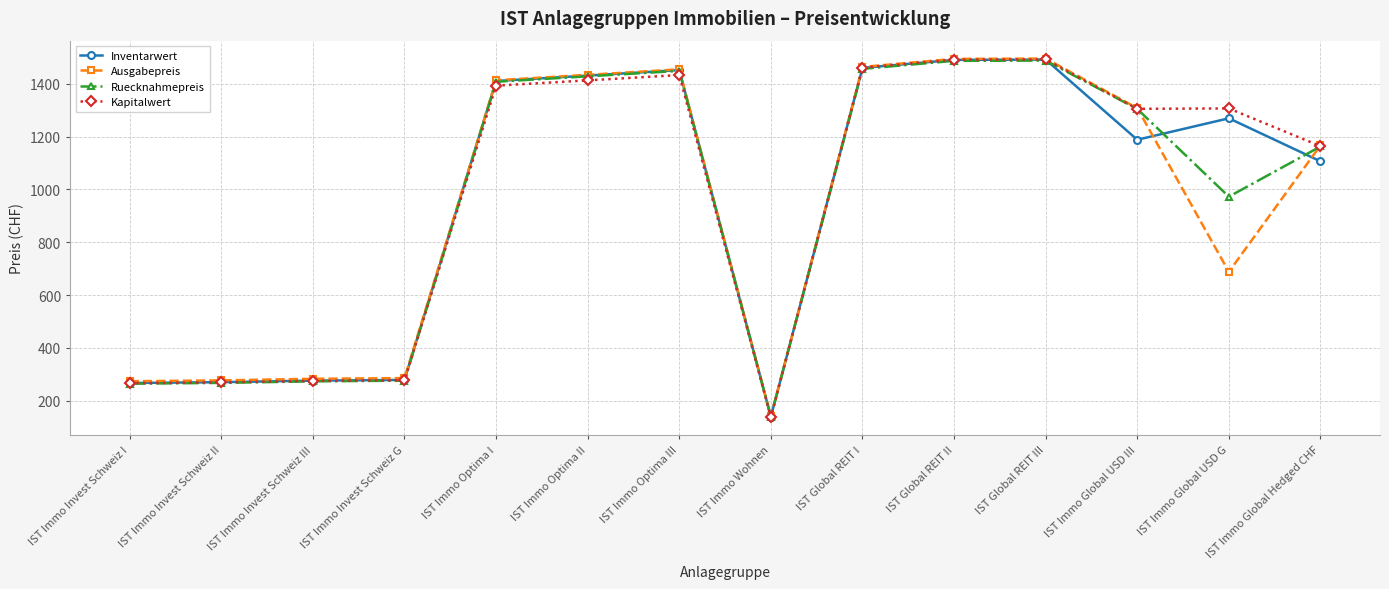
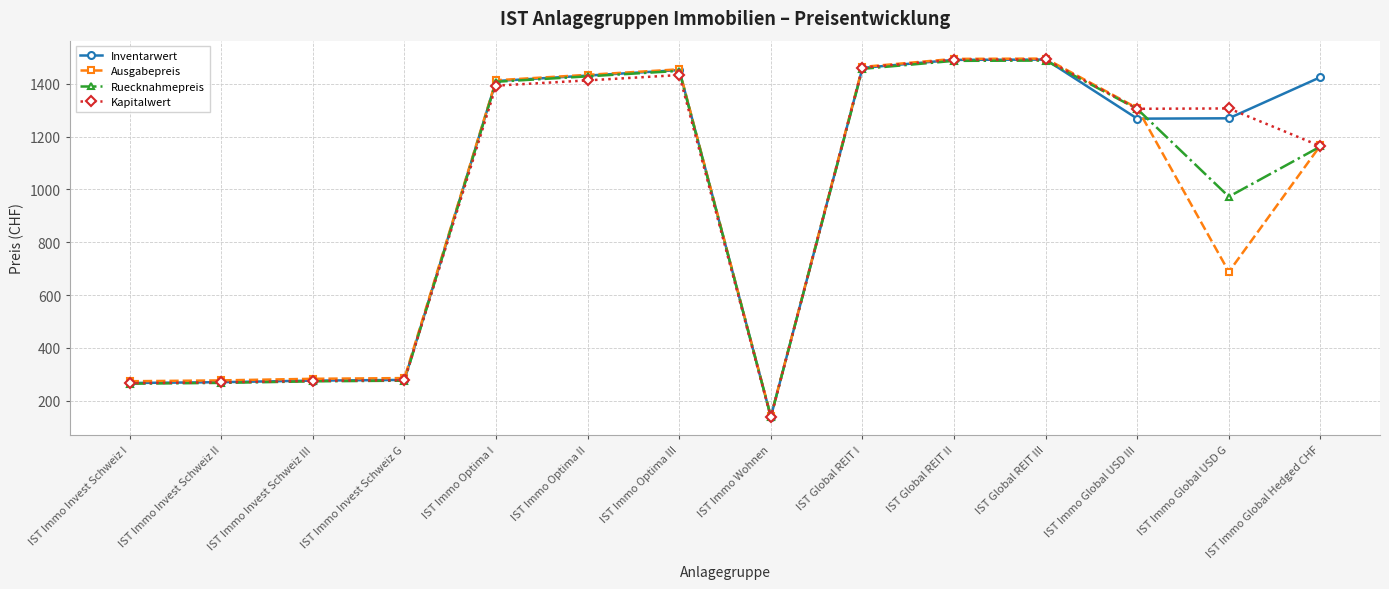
  {
    "Inventarwert": {
-     "IST Immo Global USD III": 1190,
+     "IST Immo Global USD III": 1270,
      "IST Immo Global USD G": 1270,
-     "IST Immo Global Hedged CHF": 1110
+     "IST Immo Global Hedged CHF": 1430
    },
    "Ausgabepreis": {
      "IST Immo Global USD G": 690
    },
    "Ruecknahmepreis": {
      "IST Immo Global USD G": 970
    },
    "Kapitalwert": {
      "IST Immo Optima I": 1390,
      "IST Immo Optima II": 1410,
      "IST Immo Optima III": 1430,
      "IST Immo Global USD G": 1310
    }
  }
